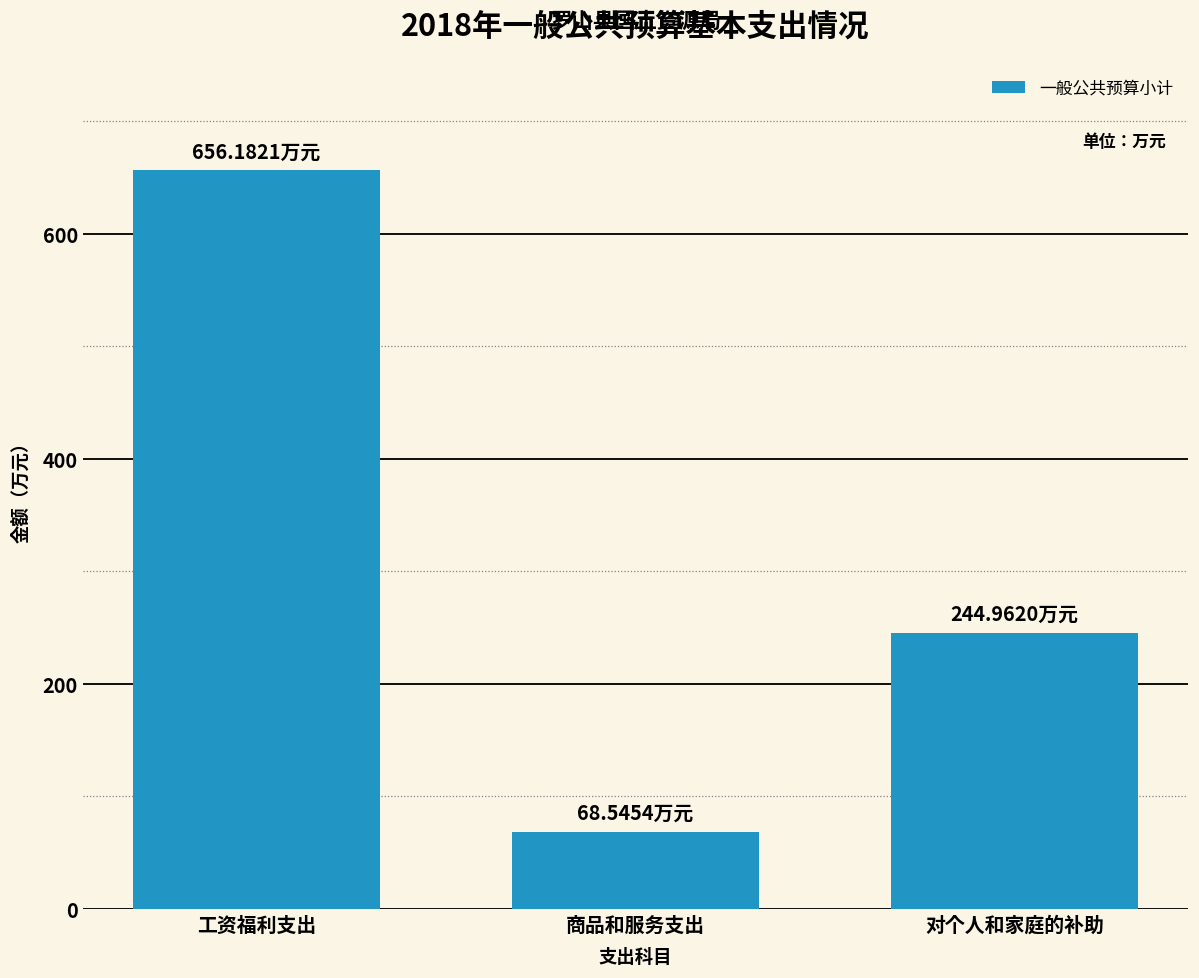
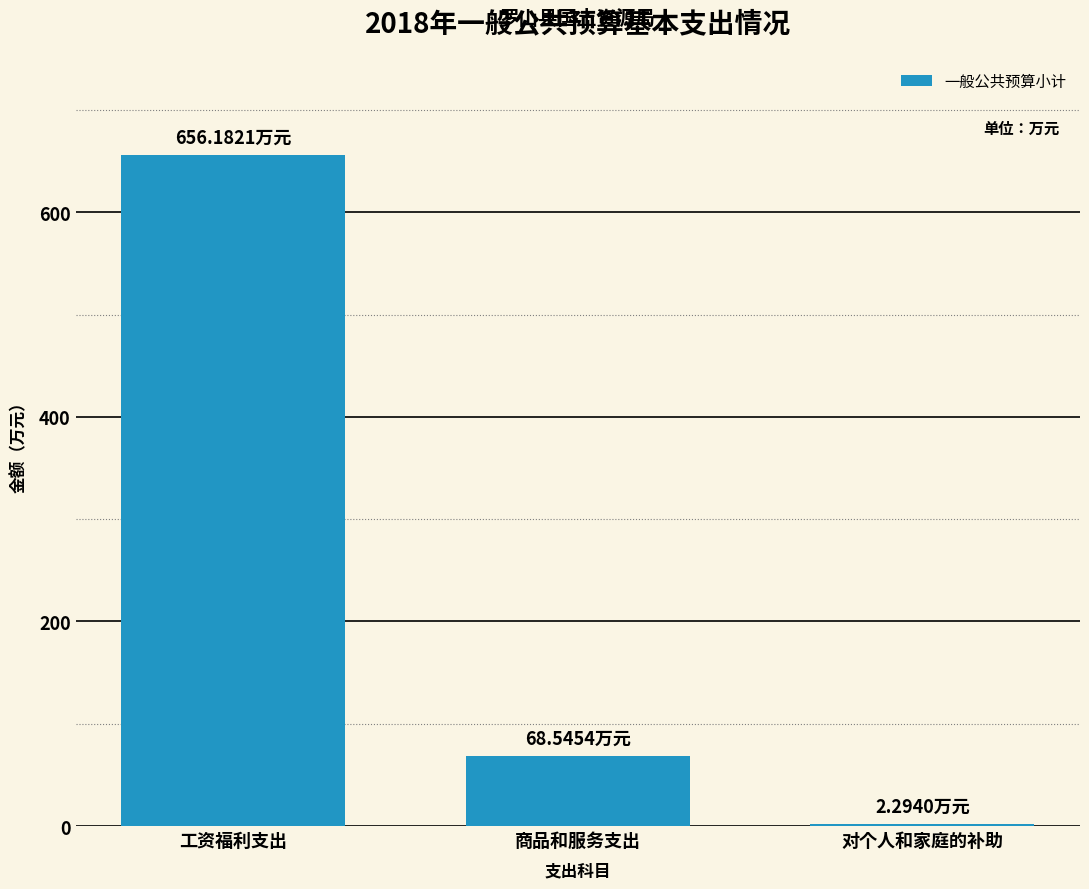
  {
    "工资福利支出": 656.1821,
    "商品和服务支出": 68.5454,
-   "对个人和家庭的补助": 244.9620
+   "对个人和家庭的补助": 2.2940
  }
